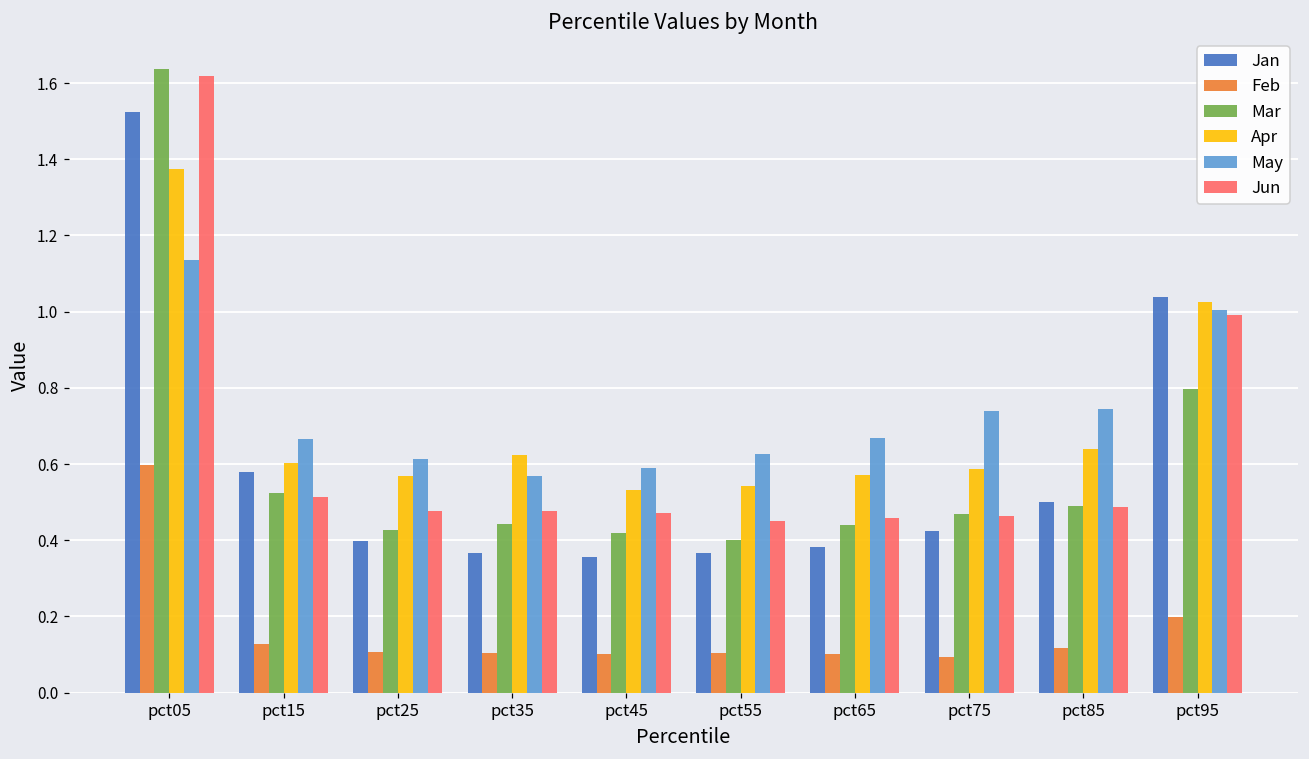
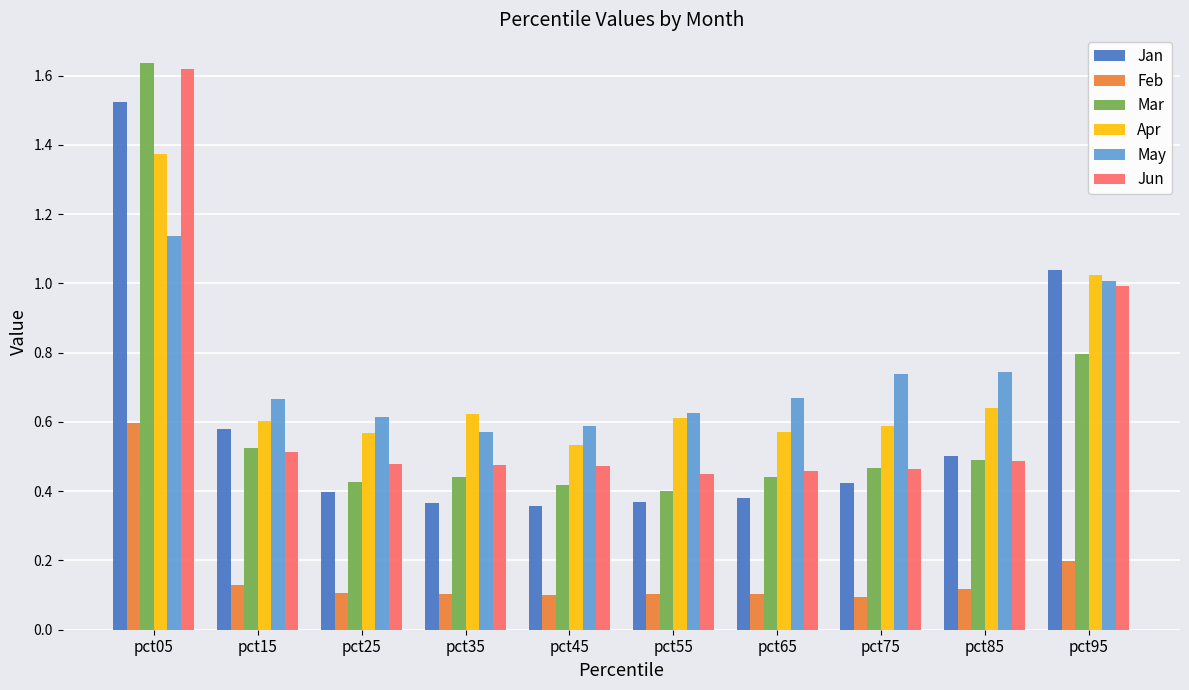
  {
    "Feb": {
      "pct05": 0.60,
      "pct15": 0.13,
      "pct25": 0.11,
      "pct35": 0.10,
      "pct45": 0.10,
      "pct55": 0.10,
      "pct65": 0.10,
      "pct75": 0.09,
      "pct85": 0.12,
      "pct95": 0.20
    },
    "Mar": {
      "pct05": 1.64,
      "pct15": 0.52,
      "pct25": 0.43,
      "pct35": 0.44,
      "pct45": 0.42,
      "pct55": 0.40,
      "pct65": 0.44,
      "pct75": 0.47,
      "pct85": 0.49,
      "pct95": 0.80
    },
    "Apr": {
      "pct05": 1.37,
      "pct15": 0.60,
      "pct25": 0.57,
      "pct35": 0.62,
      "pct45": 0.53,
-     "pct55": 0.54,
+     "pct55": 0.61,
      "pct65": 0.57,
      "pct75": 0.59,
      "pct85": 0.64,
      "pct95": 1.02
    },
    "Jun": {
      "pct05": 1.62,
      "pct15": 0.51,
      "pct25": 0.48,
      "pct35": 0.48,
      "pct45": 0.47,
      "pct55": 0.45,
      "pct65": 0.46,
      "pct75": 0.46,
      "pct85": 0.49,
      "pct95": 0.99
    }
  }
